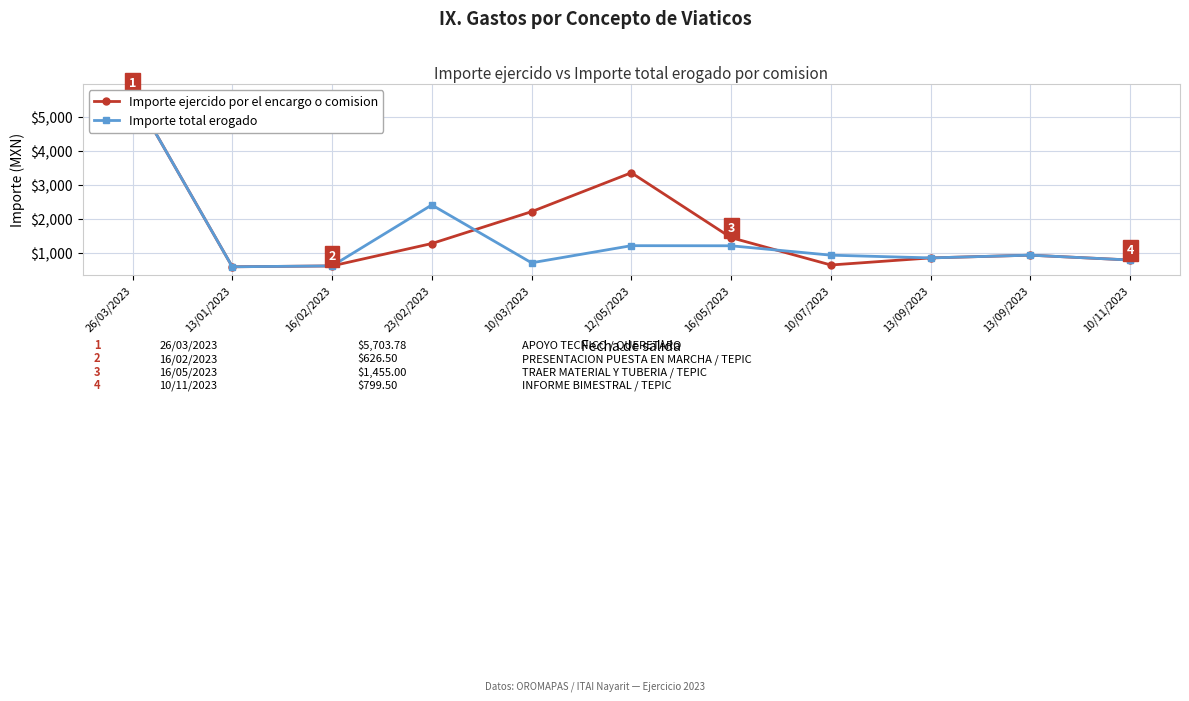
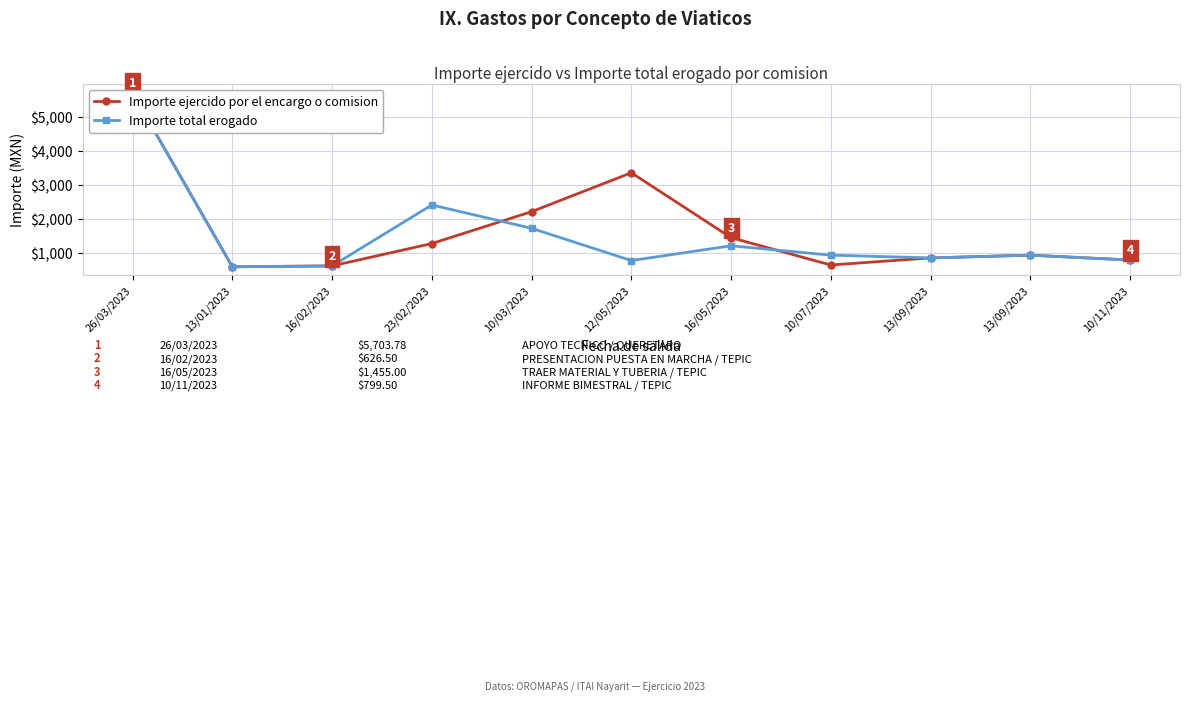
  {
    "Importe ejercido por el encargo o comision": {
      "23/02/2023": "$1,300",
      "10/03/2023": "$2,200",
      "12/05/2023": "$3,400",
      "10/07/2023": "$700"
    },
    "Importe total erogado": {
      "23/02/2023": "$2,400",
-     "10/03/2023": "$700",
-     "12/05/2023": "$1,200",
+     "10/03/2023": "$1,700",
+     "12/05/2023": "$800",
      "16/05/2023": "$1,200",
      "10/07/2023": "$900"
    }
  }
